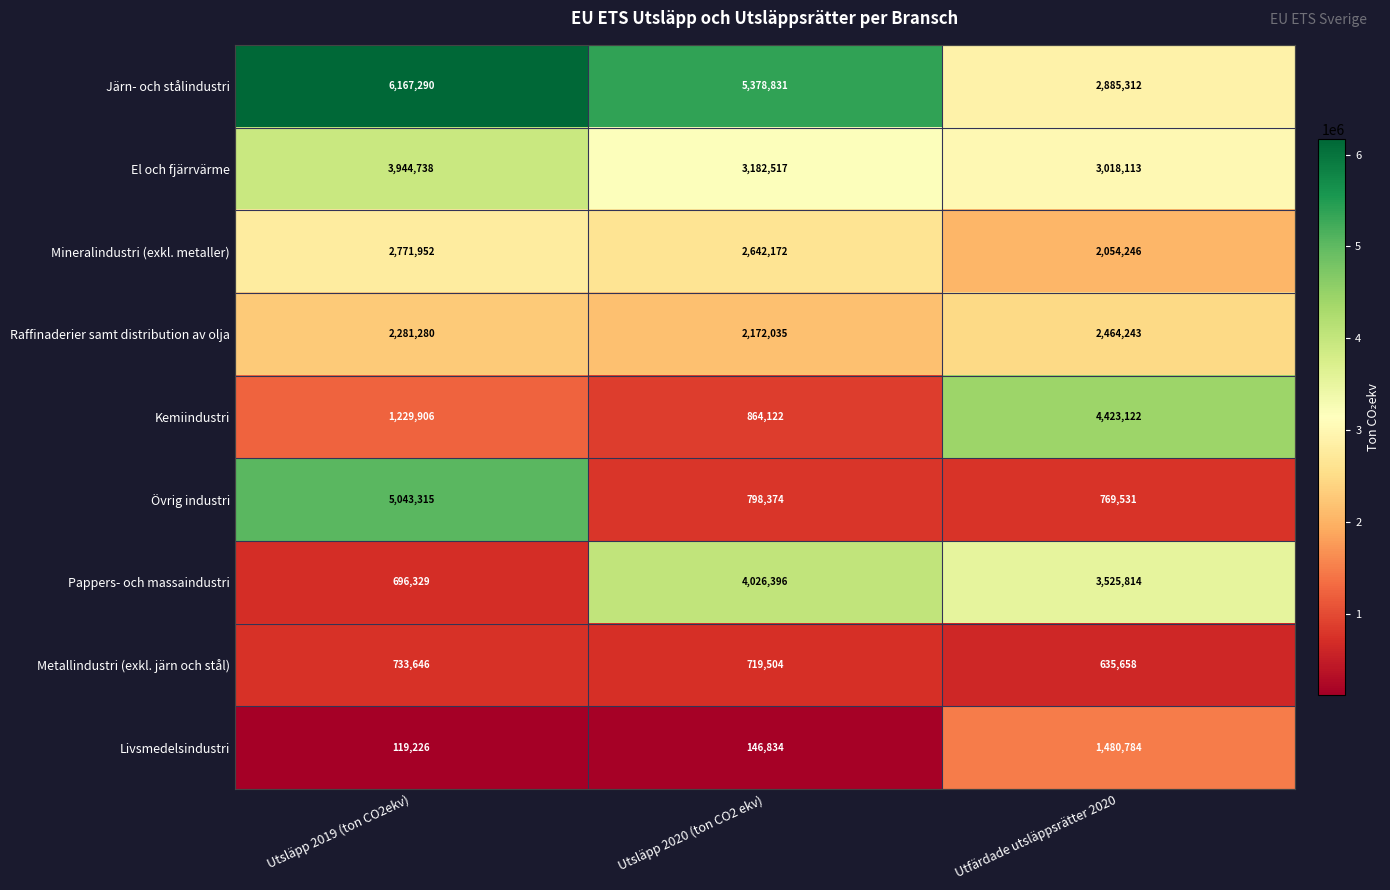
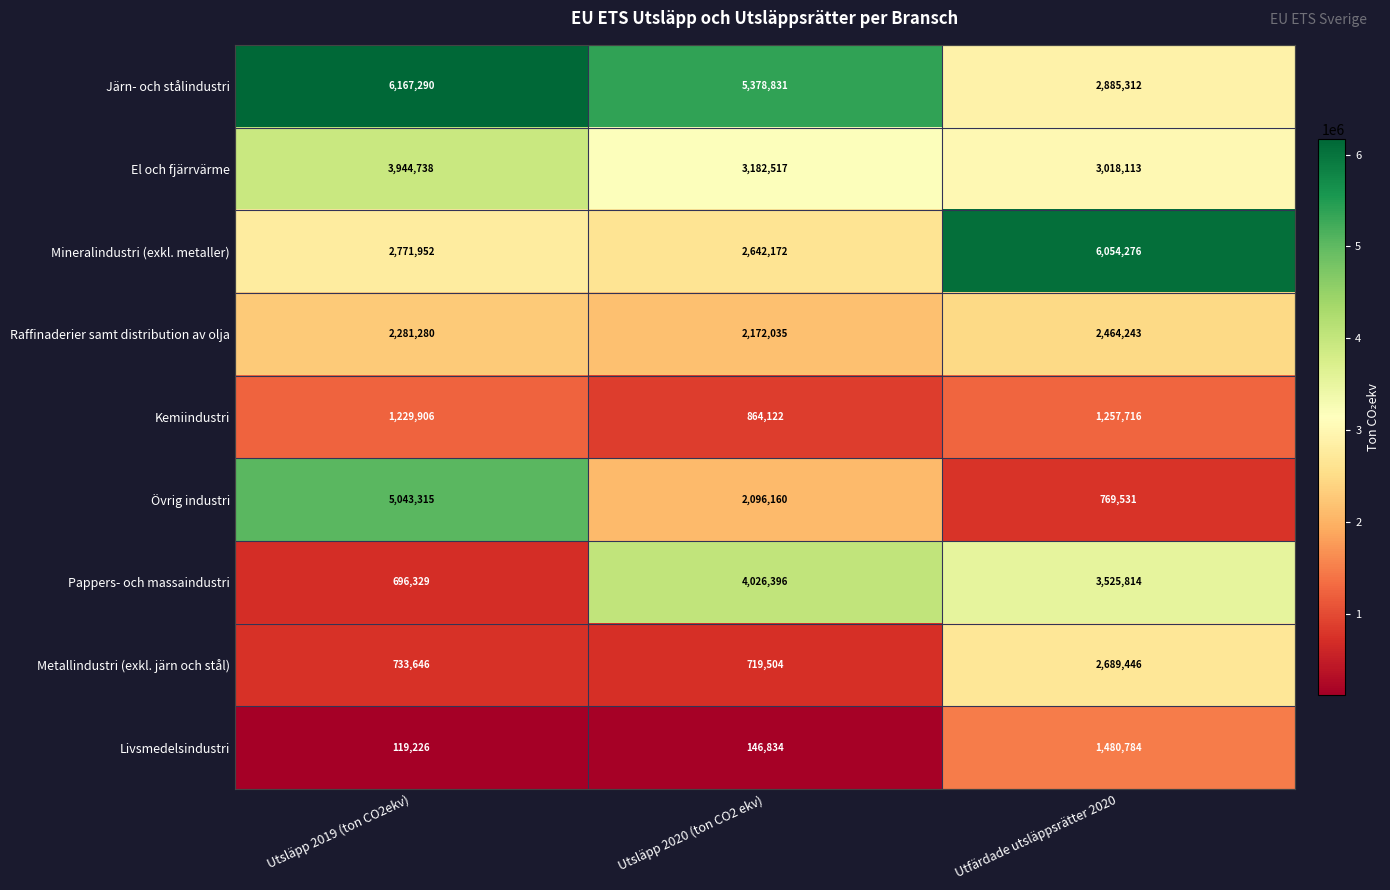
  {
    "Järn- och stålindustri": {
      "Utsläpp 2019 (ton CO2ekv)": "6,167,290",
      "Utsläpp 2020 (ton CO2 ekv)": "5,378,831",
      "Utfärdade utsläppsrätter 2020": "2,885,312"
    },
    "El och fjärrvärme": {
      "Utsläpp 2019 (ton CO2ekv)": "3,944,738",
      "Utsläpp 2020 (ton CO2 ekv)": "3,182,517",
      "Utfärdade utsläppsrätter 2020": "3,018,113"
    },
    "Mineralindustri (exkl. metaller)": {
      "Utsläpp 2019 (ton CO2ekv)": "2,771,952",
      "Utsläpp 2020 (ton CO2 ekv)": "2,642,172",
-     "Utfärdade utsläppsrätter 2020": "2,054,246"
+     "Utfärdade utsläppsrätter 2020": "6,054,276"
    },
    "Raffinaderier samt distribution av olja": {
      "Utsläpp 2019 (ton CO2ekv)": "2,281,280",
      "Utsläpp 2020 (ton CO2 ekv)": "2,172,035",
      "Utfärdade utsläppsrätter 2020": "2,464,243"
    },
    "Kemiindustri": {
      "Utsläpp 2019 (ton CO2ekv)": "1,229,906",
      "Utsläpp 2020 (ton CO2 ekv)": "864,122",
-     "Utfärdade utsläppsrätter 2020": "4,423,122"
+     "Utfärdade utsläppsrätter 2020": "1,257,716"
    },
    "Övrig industri": {
      "Utsläpp 2019 (ton CO2ekv)": "5,043,315",
-     "Utsläpp 2020 (ton CO2 ekv)": "798,374",
+     "Utsläpp 2020 (ton CO2 ekv)": "2,096,160",
      "Utfärdade utsläppsrätter 2020": "769,531"
    },
    "Pappers- och massaindustri": {
      "Utsläpp 2019 (ton CO2ekv)": "696,329",
      "Utsläpp 2020 (ton CO2 ekv)": "4,026,396",
      "Utfärdade utsläppsrätter 2020": "3,525,814"
    },
    "Metallindustri (exkl. järn och stål)": {
      "Utsläpp 2019 (ton CO2ekv)": "733,646",
      "Utsläpp 2020 (ton CO2 ekv)": "719,504",
-     "Utfärdade utsläppsrätter 2020": "635,658"
+     "Utfärdade utsläppsrätter 2020": "2,689,446"
    },
    "Livsmedelsindustri": {
      "Utsläpp 2019 (ton CO2ekv)": "119,226",
      "Utsläpp 2020 (ton CO2 ekv)": "146,834",
      "Utfärdade utsläppsrätter 2020": "1,480,784"
    }
  }
